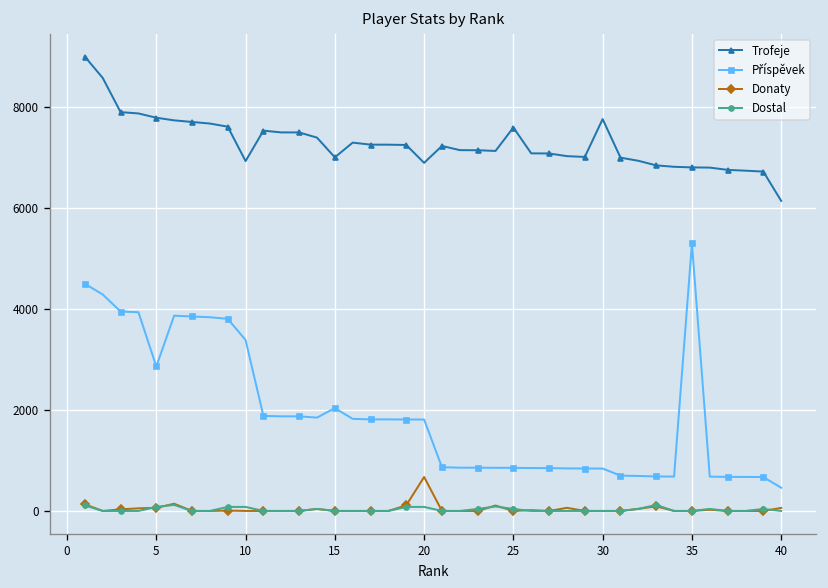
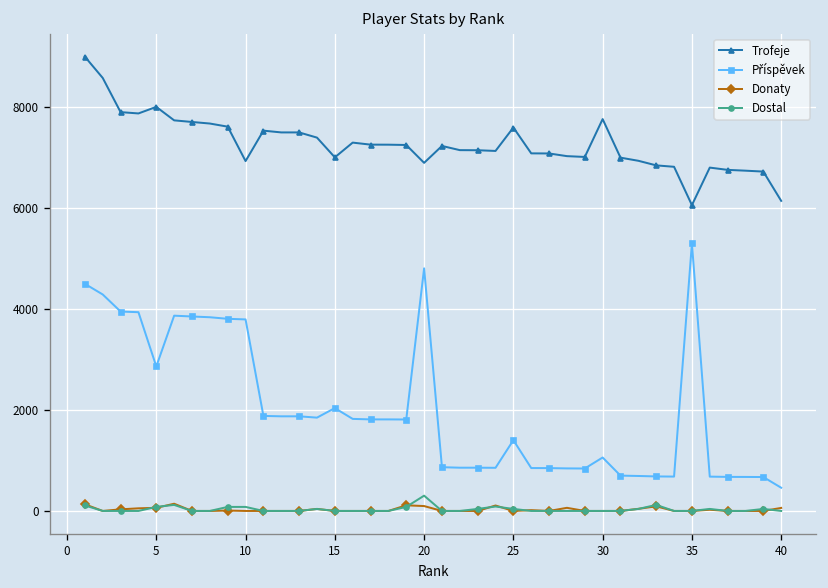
  {
    "Trofeje": {
-     "5": 7800,
+     "5": 8000,
      "10": 6900,
      "15": 7000,
      "20": 6900,
      "25": 7600,
      "30": 7800,
-     "35": 6800,
+     "35": 6100,
      "40": 6100
    },
    "Příspěvek": {
      "5": 2900,
-     "10": 3400,
+     "10": 3800,
      "15": 2000,
-     "20": 1800,
-     "25": 900,
-     "30": 800,
+     "20": 4800,
+     "25": 1400,
+     "30": 1100,
      "35": 5300,
      "40": 500
    },
    "Donaty": {
      "10": 0,
-     "20": 700
+     "20": 100
    },
    "Dostal": {
      "10": 100,
-     "20": 100
+     "20": 300
    }
  }
